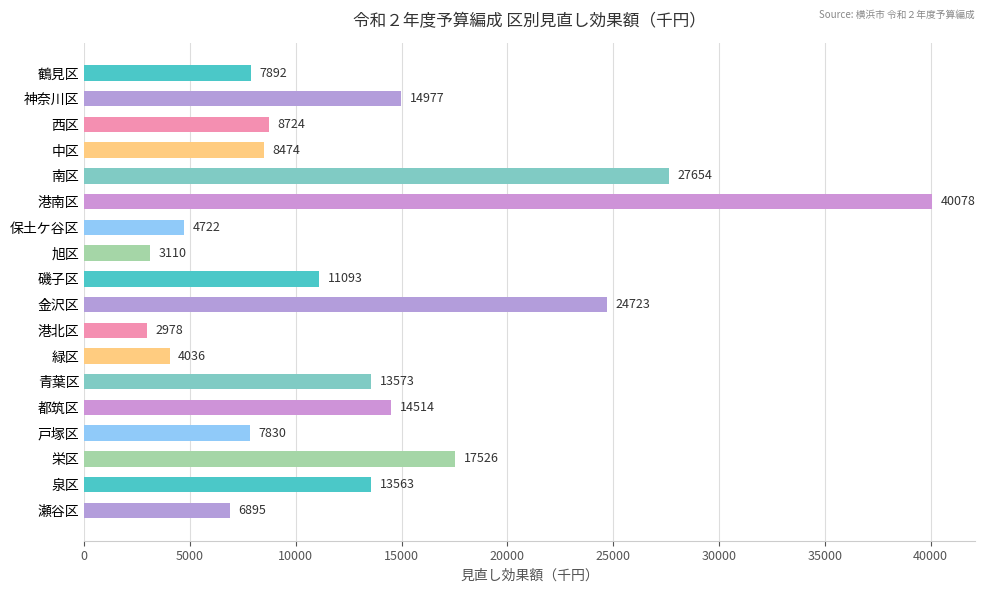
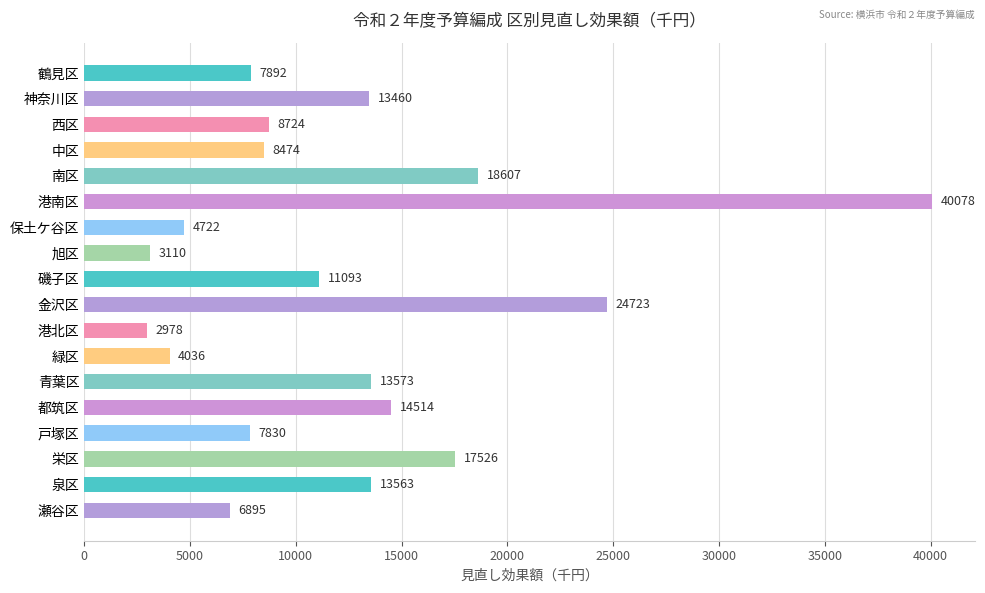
  {
    "鶴見区": 7892,
-   "神奈川区": 14977,
+   "神奈川区": 13460,
    "西区": 8724,
    "中区": 8474,
-   "南区": 27654,
+   "南区": 18607,
    "港南区": 40078,
    "保土ケ谷区": 4722,
    "旭区": 3110,
    "磯子区": 11093,
    "金沢区": 24723,
    "港北区": 2978,
    "緑区": 4036,
    "青葉区": 13573,
    "都筑区": 14514,
    "戸塚区": 7830,
    "栄区": 17526,
    "泉区": 13563,
    "瀬谷区": 6895
  }
